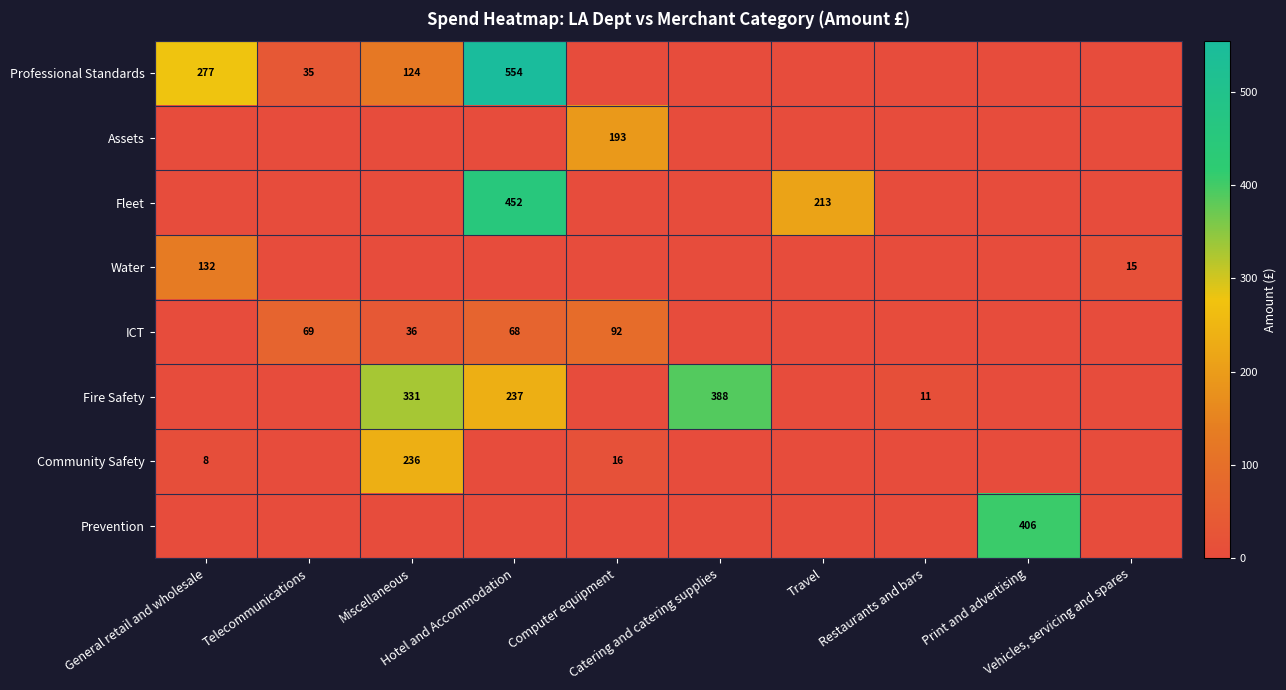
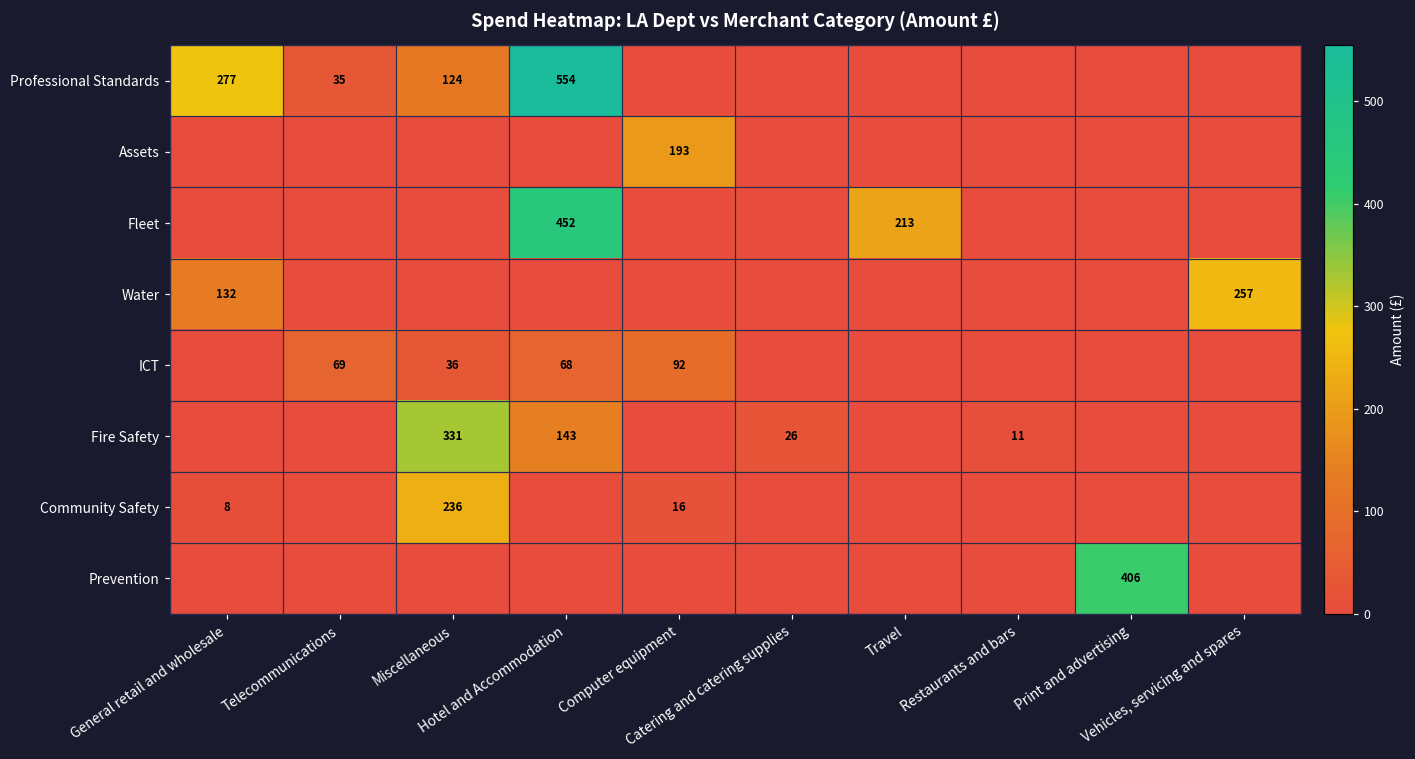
  {
    "Professional Standards": {
      "General retail and wholesale": 277,
      "Telecommunications": 35,
      "Miscellaneous": 124,
      "Hotel and Accommodation": 554
    },
    "Assets": {
      "Computer equipment": 193
    },
    "Fleet": {
      "Hotel and Accommodation": 452,
      "Travel": 213
    },
    "Water": {
      "General retail and wholesale": 132,
-     "Vehicles, servicing and spares": 15
+     "Vehicles, servicing and spares": 257
    },
    "ICT": {
      "Telecommunications": 69,
      "Miscellaneous": 36,
      "Hotel and Accommodation": 68,
      "Computer equipment": 92
    },
    "Fire Safety": {
      "Miscellaneous": 331,
-     "Hotel and Accommodation": 237,
-     "Catering and catering supplies": 388,
+     "Hotel and Accommodation": 143,
+     "Catering and catering supplies": 26,
      "Restaurants and bars": 11
    },
    "Community Safety": {
      "General retail and wholesale": 8,
      "Miscellaneous": 236,
      "Computer equipment": 16
    },
    "Prevention": {
      "Print and advertising": 406
    }
  }
